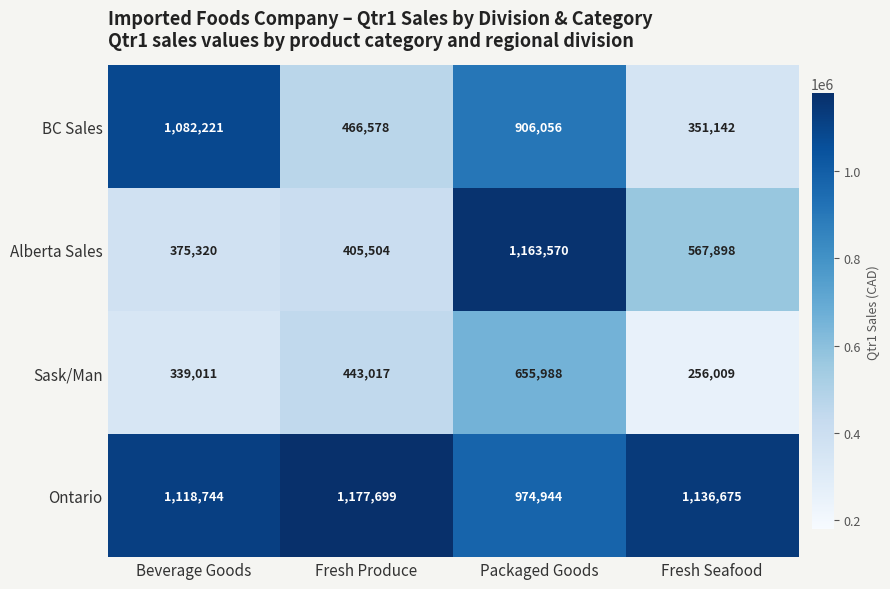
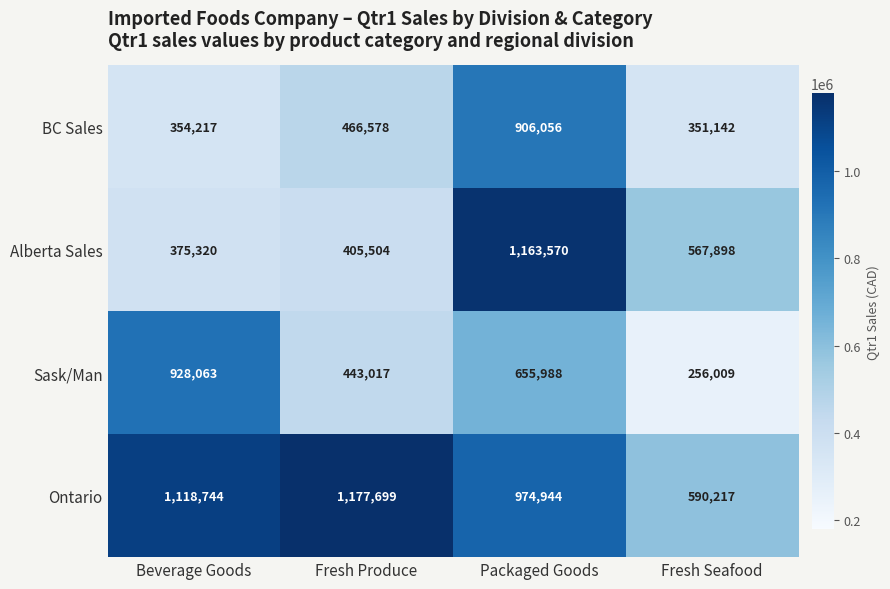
  {
    "BC Sales": {
-     "Beverage Goods": "1,082,221",
+     "Beverage Goods": "354,217",
      "Fresh Produce": "466,578",
      "Packaged Goods": "906,056",
      "Fresh Seafood": "351,142"
    },
    "Alberta Sales": {
      "Beverage Goods": "375,320",
      "Fresh Produce": "405,504",
      "Packaged Goods": "1,163,570",
      "Fresh Seafood": "567,898"
    },
    "Sask/Man": {
-     "Beverage Goods": "339,011",
+     "Beverage Goods": "928,063",
      "Fresh Produce": "443,017",
      "Packaged Goods": "655,988",
      "Fresh Seafood": "256,009"
    },
    "Ontario": {
      "Beverage Goods": "1,118,744",
      "Fresh Produce": "1,177,699",
      "Packaged Goods": "974,944",
-     "Fresh Seafood": "1,136,675"
+     "Fresh Seafood": "590,217"
    }
  }
